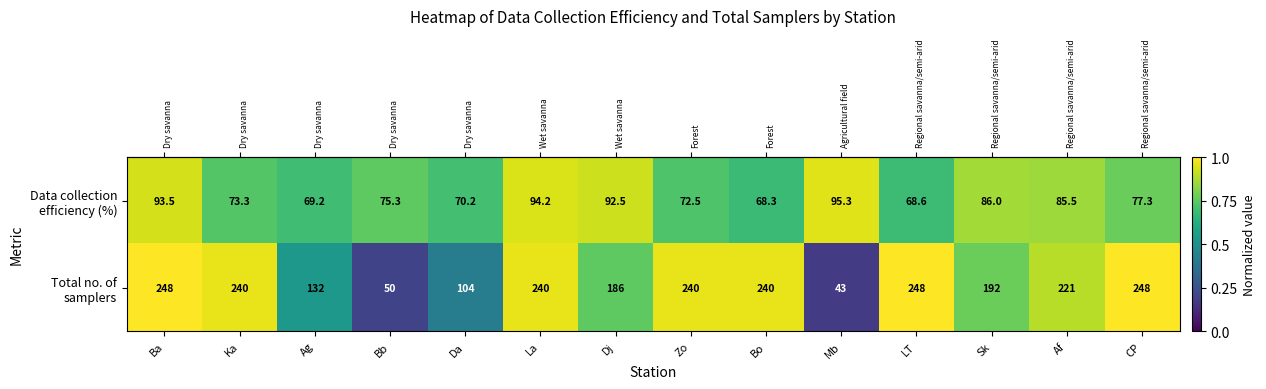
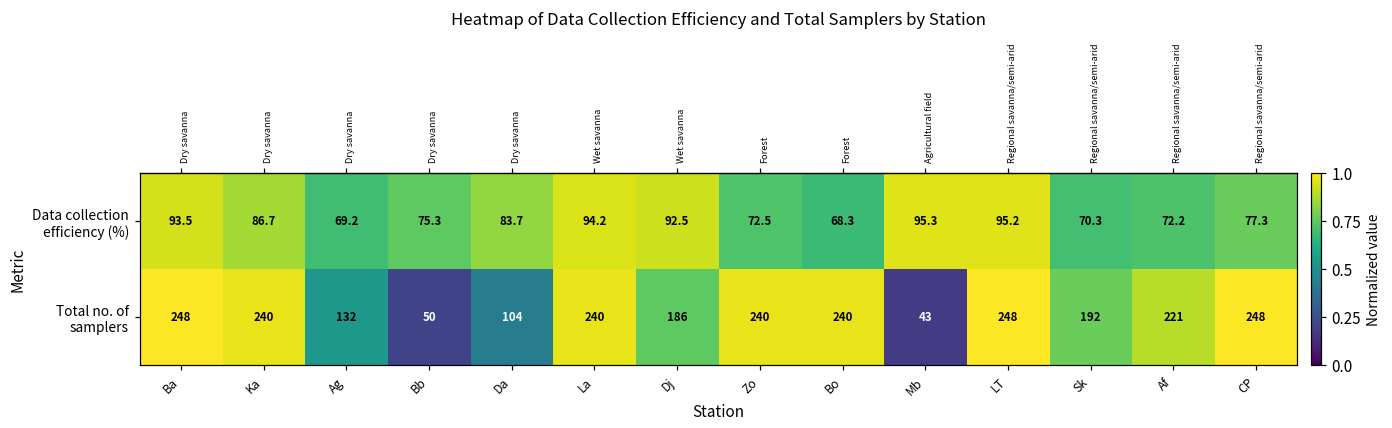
  {
    "Data collection efficiency (%)": {
      "Ba": 93.5,
-     "Ka": 73.3,
+     "Ka": 86.7,
      "Ag": 69.2,
      "Bb": 75.3,
-     "Da": 70.2,
+     "Da": 83.7,
      "La": 94.2,
      "Dj": 92.5,
      "Zo": 72.5,
      "Bo": 68.3,
      "Mb": 95.3,
-     "LT": 68.6,
-     "Sk": 86.0,
-     "Af": 85.5,
+     "LT": 95.2,
+     "Sk": 70.3,
+     "Af": 72.2,
      "CP": 77.3
    },
    "Total no. of samplers": {
      "Ba": 248,
      "Ka": 240,
      "Ag": 132,
      "Bb": 50,
      "Da": 104,
      "La": 240,
      "Dj": 186,
      "Zo": 240,
      "Bo": 240,
      "Mb": 43,
      "LT": 248,
      "Sk": 192,
      "Af": 221,
      "CP": 248
    }
  }
